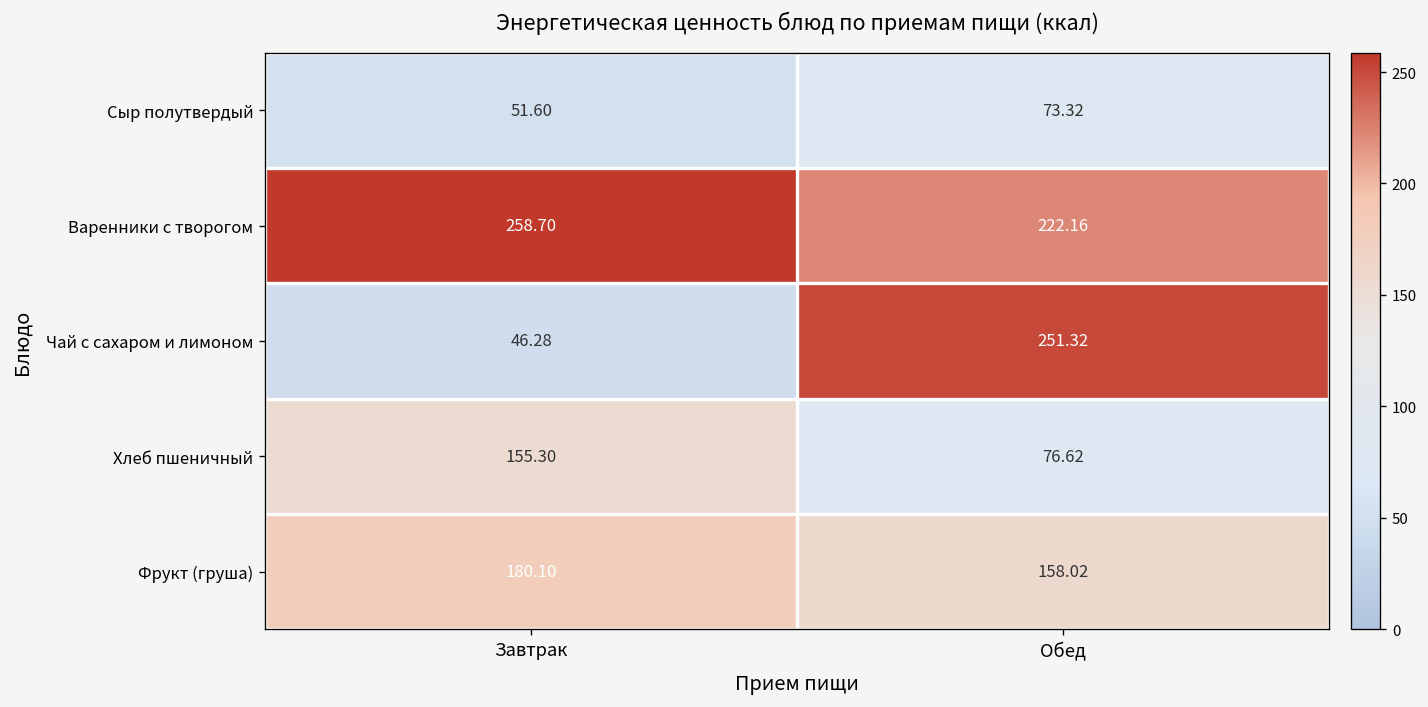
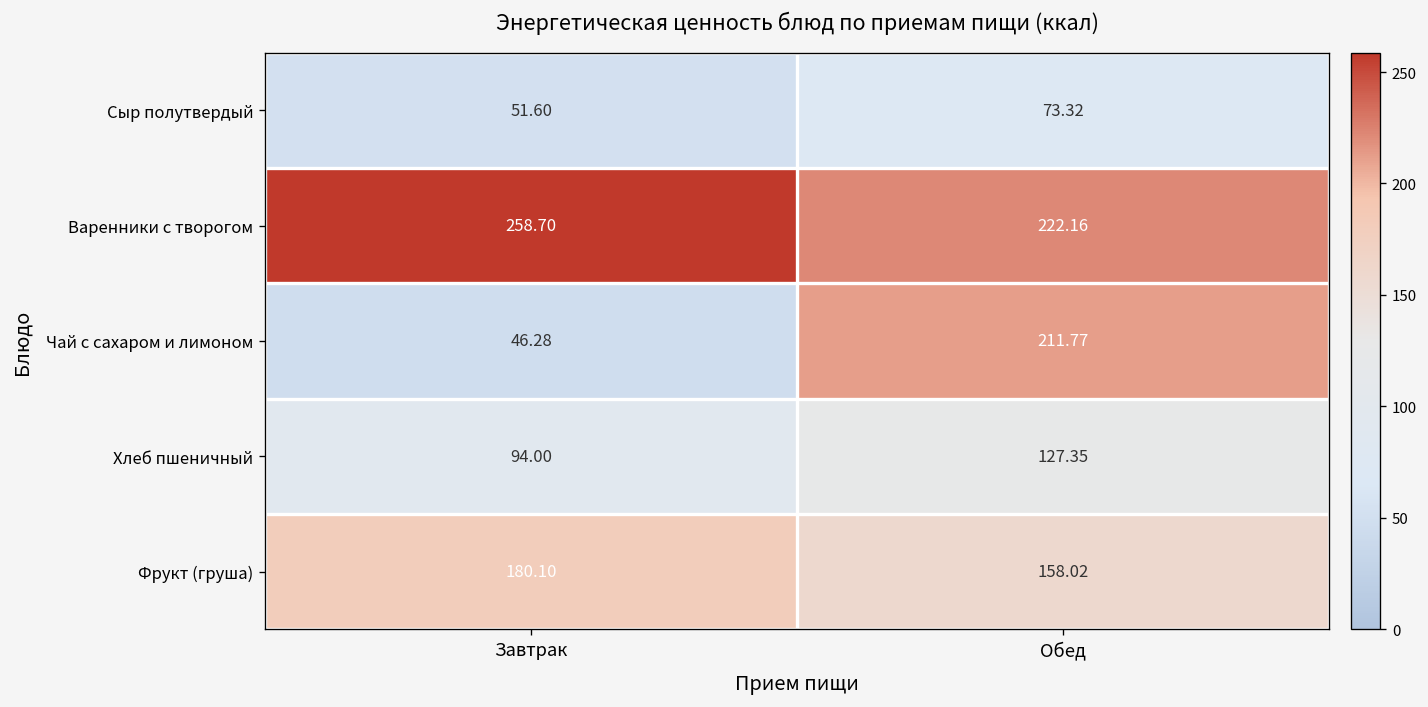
  {
    "Сыр полутвердый": {
      "Завтрак": 51.60,
      "Обед": 73.32
    },
    "Варенники с творогом": {
      "Завтрак": 258.70,
      "Обед": 222.16
    },
    "Чай с сахаром и лимоном": {
      "Завтрак": 46.28,
-     "Обед": 251.32
+     "Обед": 211.77
    },
    "Хлеб пшеничный": {
-     "Завтрак": 155.30,
-     "Обед": 76.62
+     "Завтрак": 94.00,
+     "Обед": 127.35
    },
    "Фрукт (груша)": {
      "Завтрак": 180.10,
      "Обед": 158.02
    }
  }
